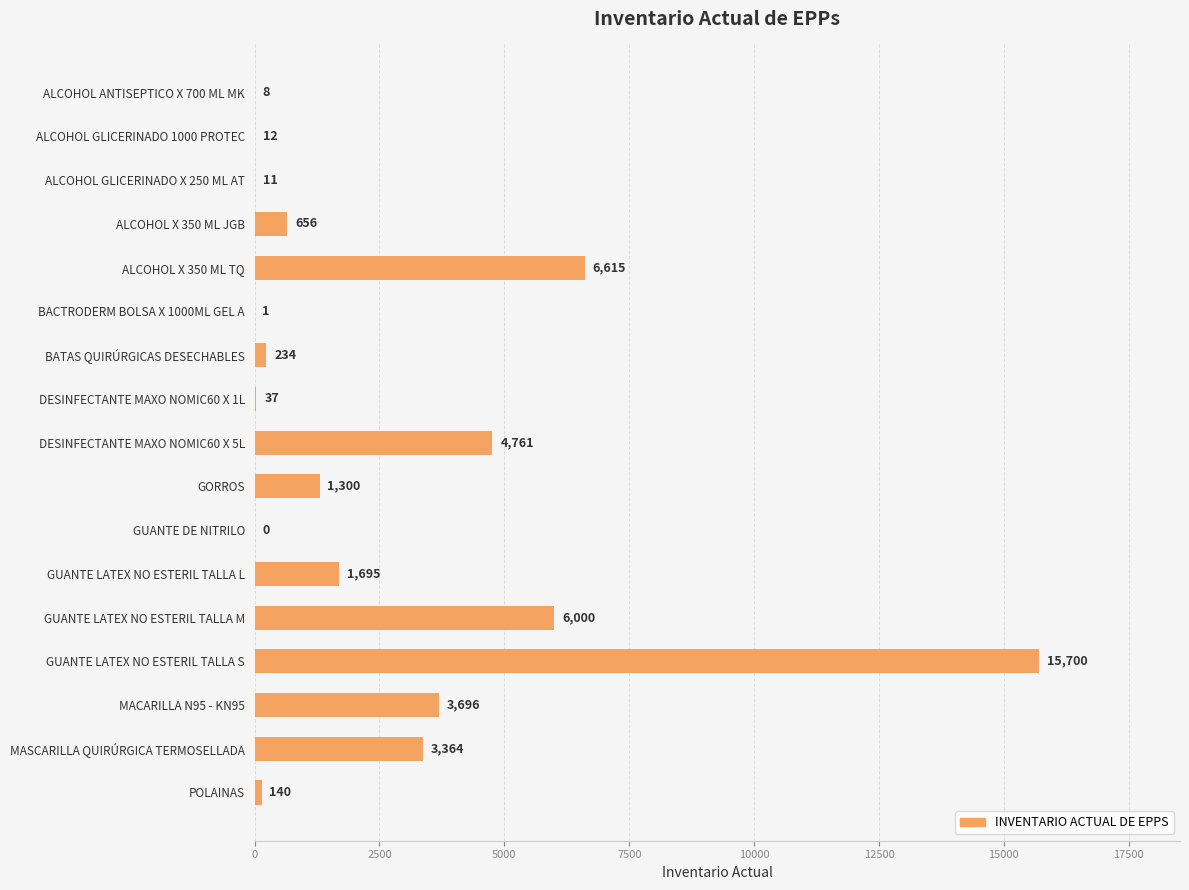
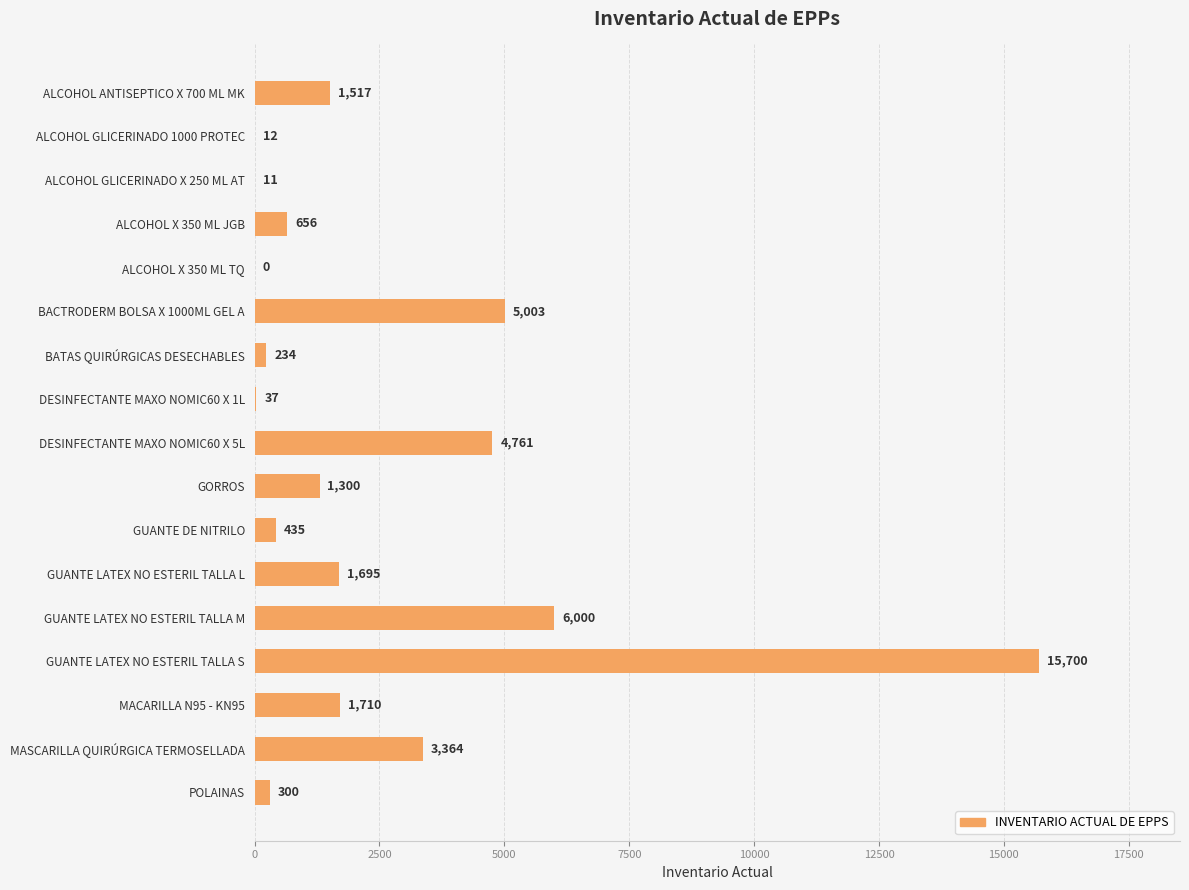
  {
-   "ALCOHOL ANTISEPTICO X 700 ML MK": "8",
+   "ALCOHOL ANTISEPTICO X 700 ML MK": "1,517",
    "ALCOHOL GLICERINADO 1000 PROTEC": "12",
    "ALCOHOL GLICERINADO X 250 ML AT": "11",
    "ALCOHOL X 350 ML JGB": "656",
-   "ALCOHOL X 350 ML TQ": "6,615",
-   "BACTRODERM BOLSA X 1000ML GEL A": "1",
+   "ALCOHOL X 350 ML TQ": "0",
+   "BACTRODERM BOLSA X 1000ML GEL A": "5,003",
    "BATAS QUIRÚRGICAS DESECHABLES": "234",
    "DESINFECTANTE MAXO NOMIC60 X 1L": "37",
    "DESINFECTANTE MAXO NOMIC60 X 5L": "4,761",
    "GORROS": "1,300",
-   "GUANTE DE NITRILO": "0",
+   "GUANTE DE NITRILO": "435",
    "GUANTE LATEX NO ESTERIL TALLA L": "1,695",
    "GUANTE LATEX NO ESTERIL TALLA M": "6,000",
    "GUANTE LATEX NO ESTERIL TALLA S": "15,700",
-   "MACARILLA N95 - KN95": "3,696",
+   "MACARILLA N95 - KN95": "1,710",
    "MASCARILLA QUIRÚRGICA TERMOSELLADA": "3,364",
-   "POLAINAS": "140"
+   "POLAINAS": "300"
  }
